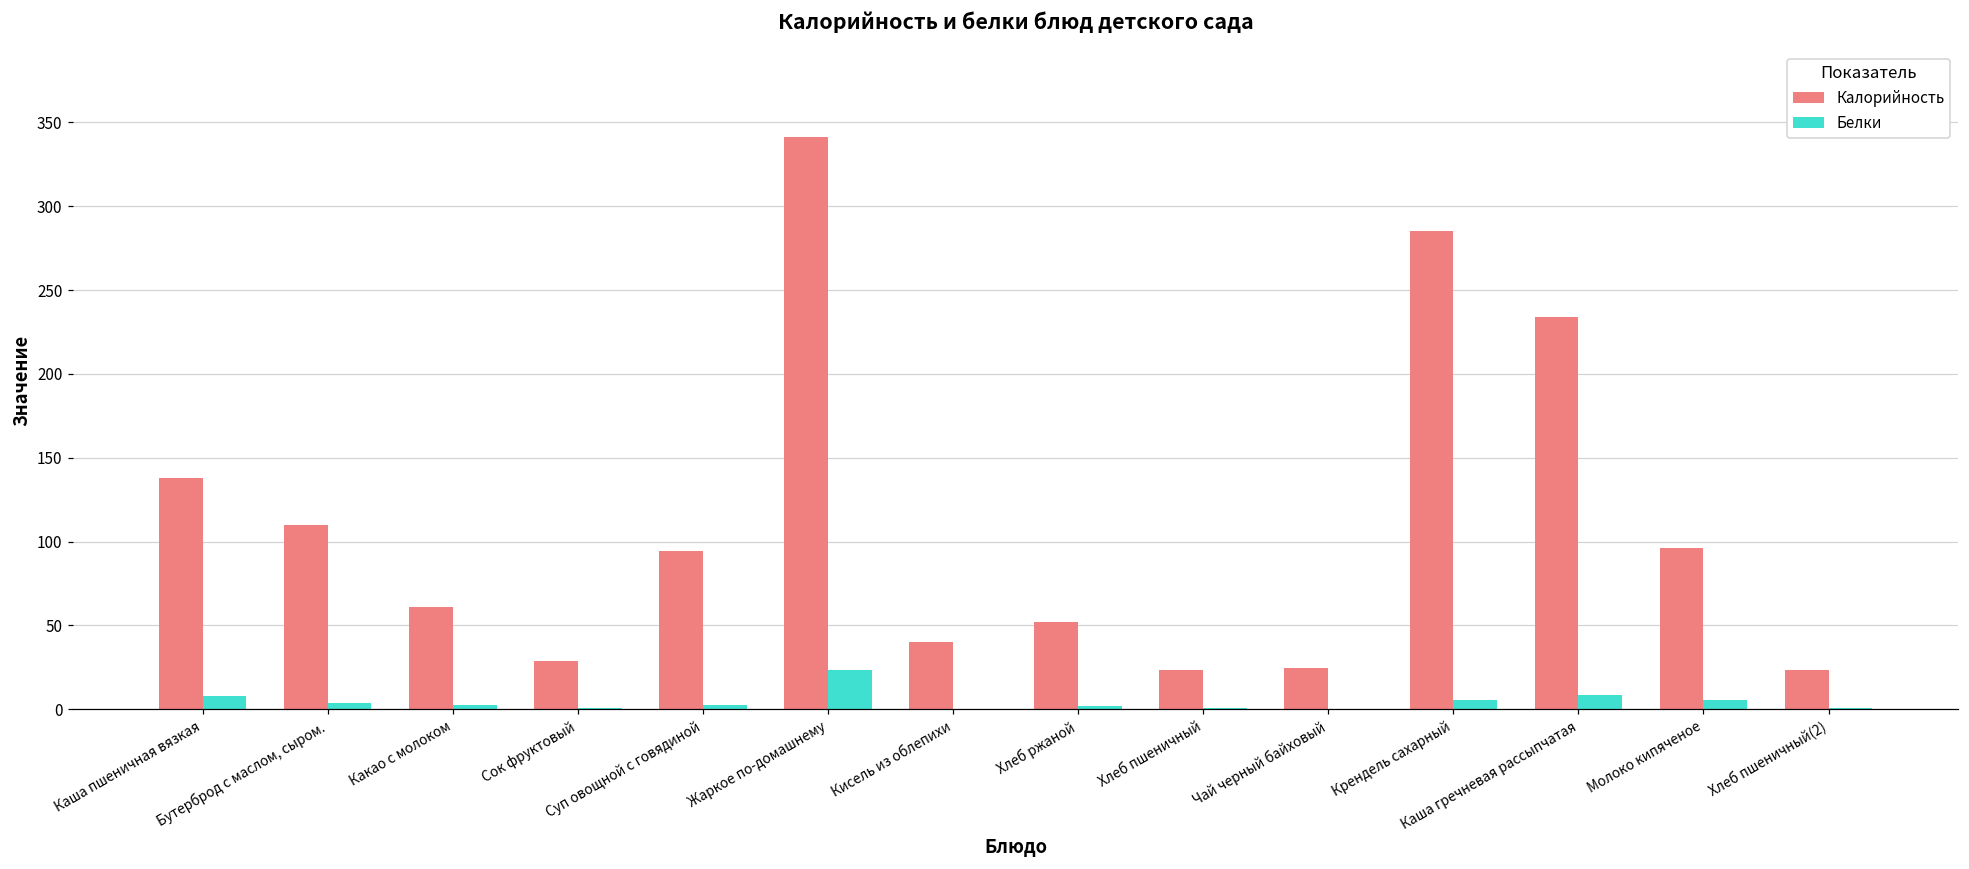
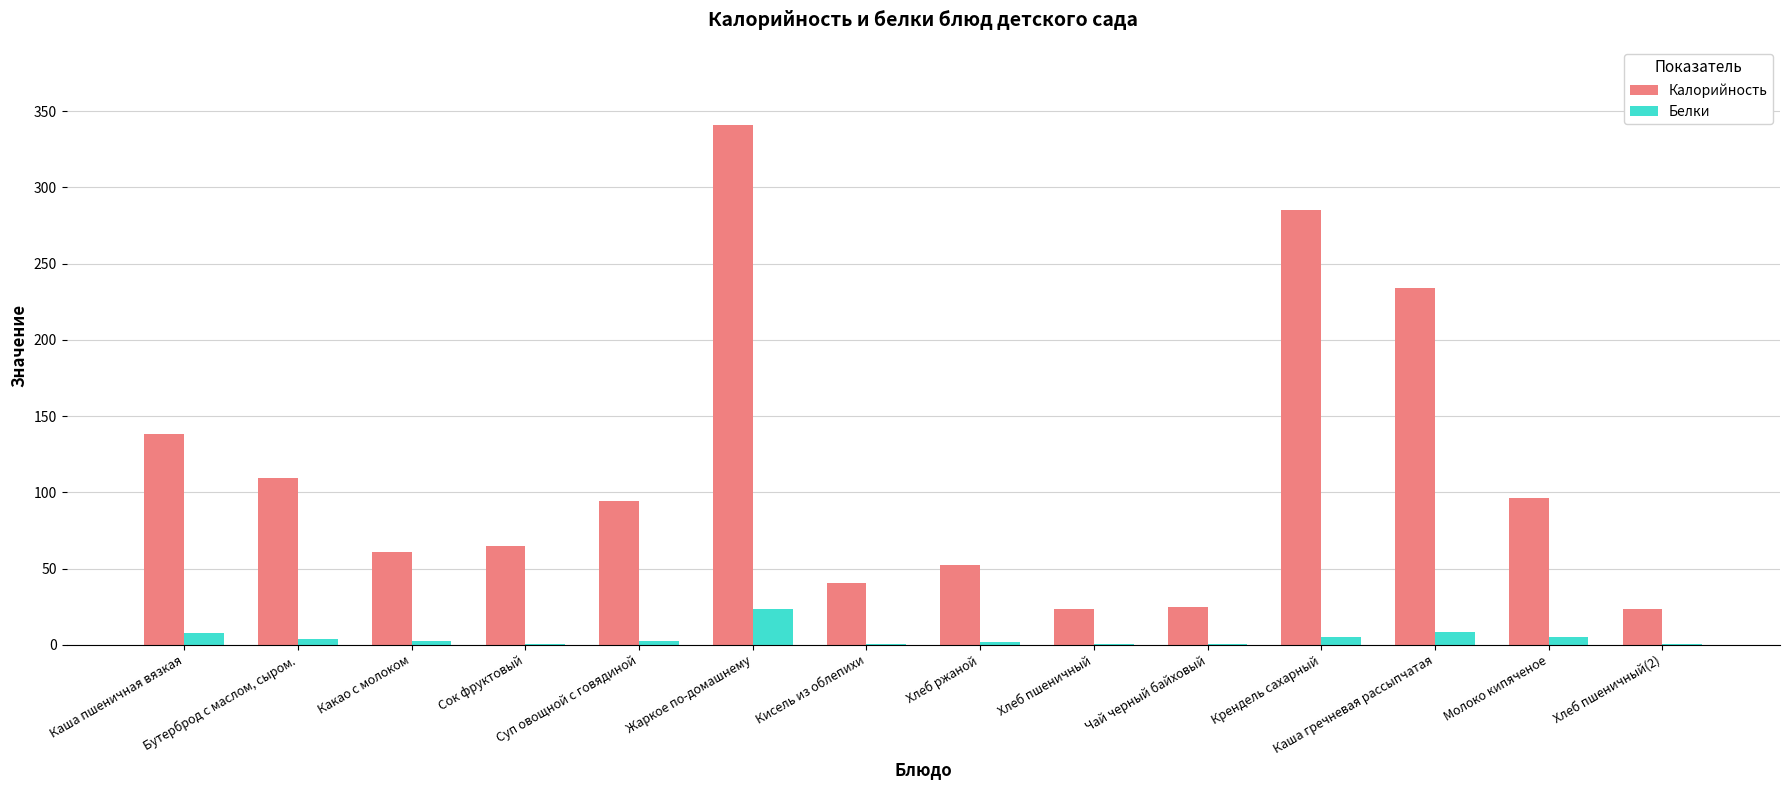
  {
    "Калорийность": {
      "Каша пшеничная вязкая": 138,
      "Бутерброд с маслом, сыром.": 110,
      "Какао с молоком": 61,
-     "Сок фруктовый": 29,
+     "Сок фруктовый": 65,
      "Суп овощной с говядиной": 94,
      "Жаркое по-домашнему": 341,
      "Кисель из облепихи": 40,
      "Хлеб ржаной": 52,
      "Хлеб пшеничный": 24,
      "Чай черный байховый": 25,
      "Крендель сахарный": 285,
      "Каша гречневая рассыпчатая": 234,
      "Молоко кипяченое": 96,
      "Хлеб пшеничный(2)": 24
    },
    "Белки": {
      "Каша пшеничная вязкая": 8,
      "Бутерброд с маслом, сыром.": 4,
      "Какао с молоком": 3,
      "Суп овощной с говядиной": 3,
      "Жаркое по-домашнему": 23,
      "Хлеб ржаной": 2,
      "Крендель сахарный": 5,
      "Каша гречневая рассыпчатая": 8,
      "Молоко кипяченое": 5
    }
  }
